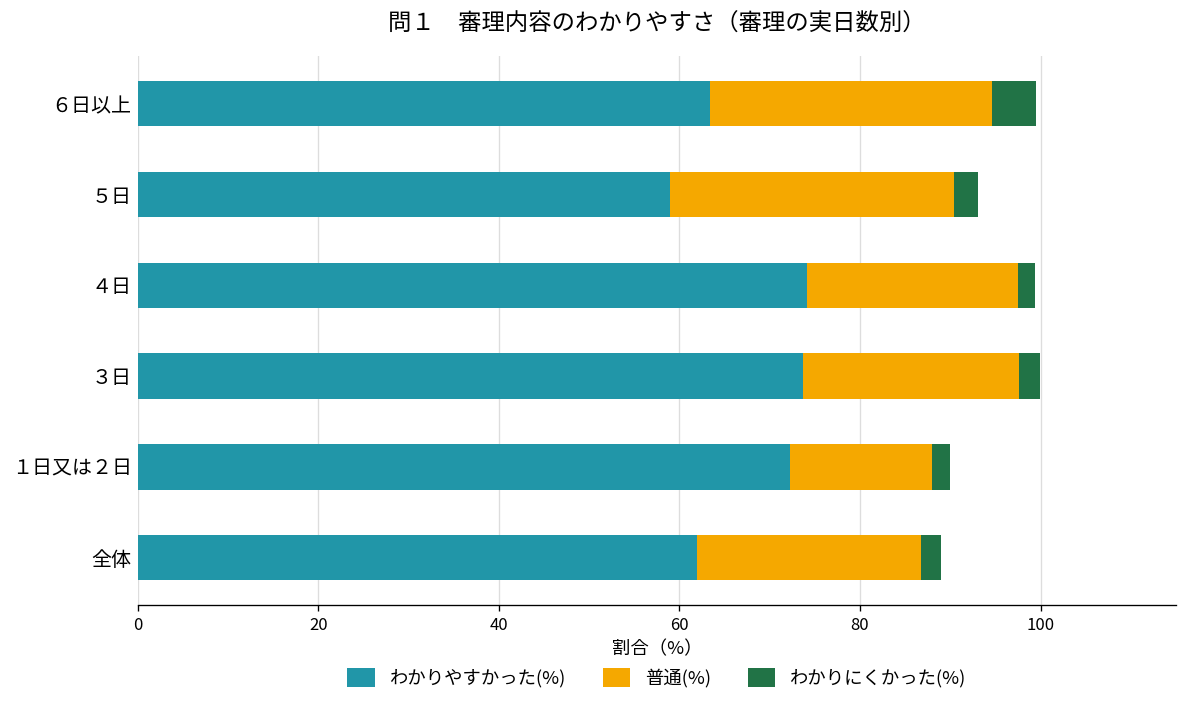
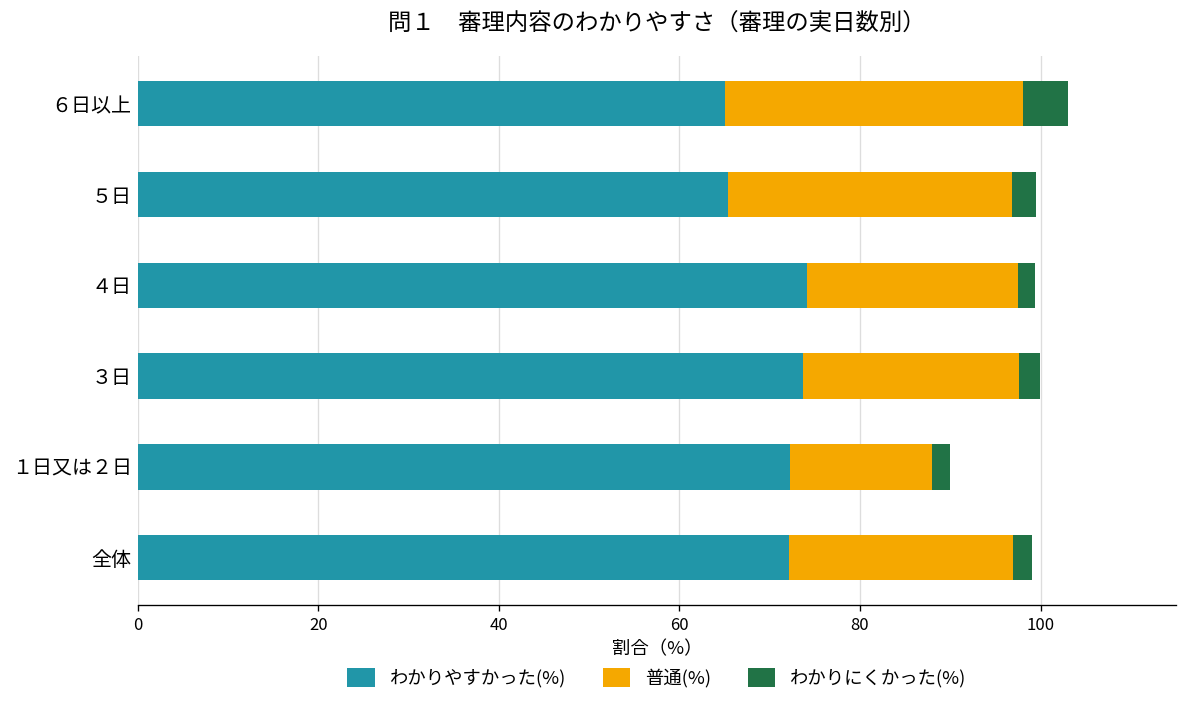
  {
    "わかりやすかった(%)": {
-     "６日以上": 63,
-     "５日": 59,
+     "６日以上": 65,
+     "５日": 65,
      "４日": 74,
      "３日": 74,
      "１日又は２日": 72,
-     "全体": 62
+     "全体": 72
    },
    "普通(%)": {
-     "６日以上": 31,
+     "６日以上": 33,
      "５日": 31,
      "４日": 23,
      "３日": 24,
      "１日又は２日": 16,
      "全体": 25
    },
    "わかりにくかった(%)": {
      "６日以上": 5,
      "５日": 3,
      "４日": 2,
      "３日": 2,
      "１日又は２日": 2,
      "全体": 2
    }
  }
